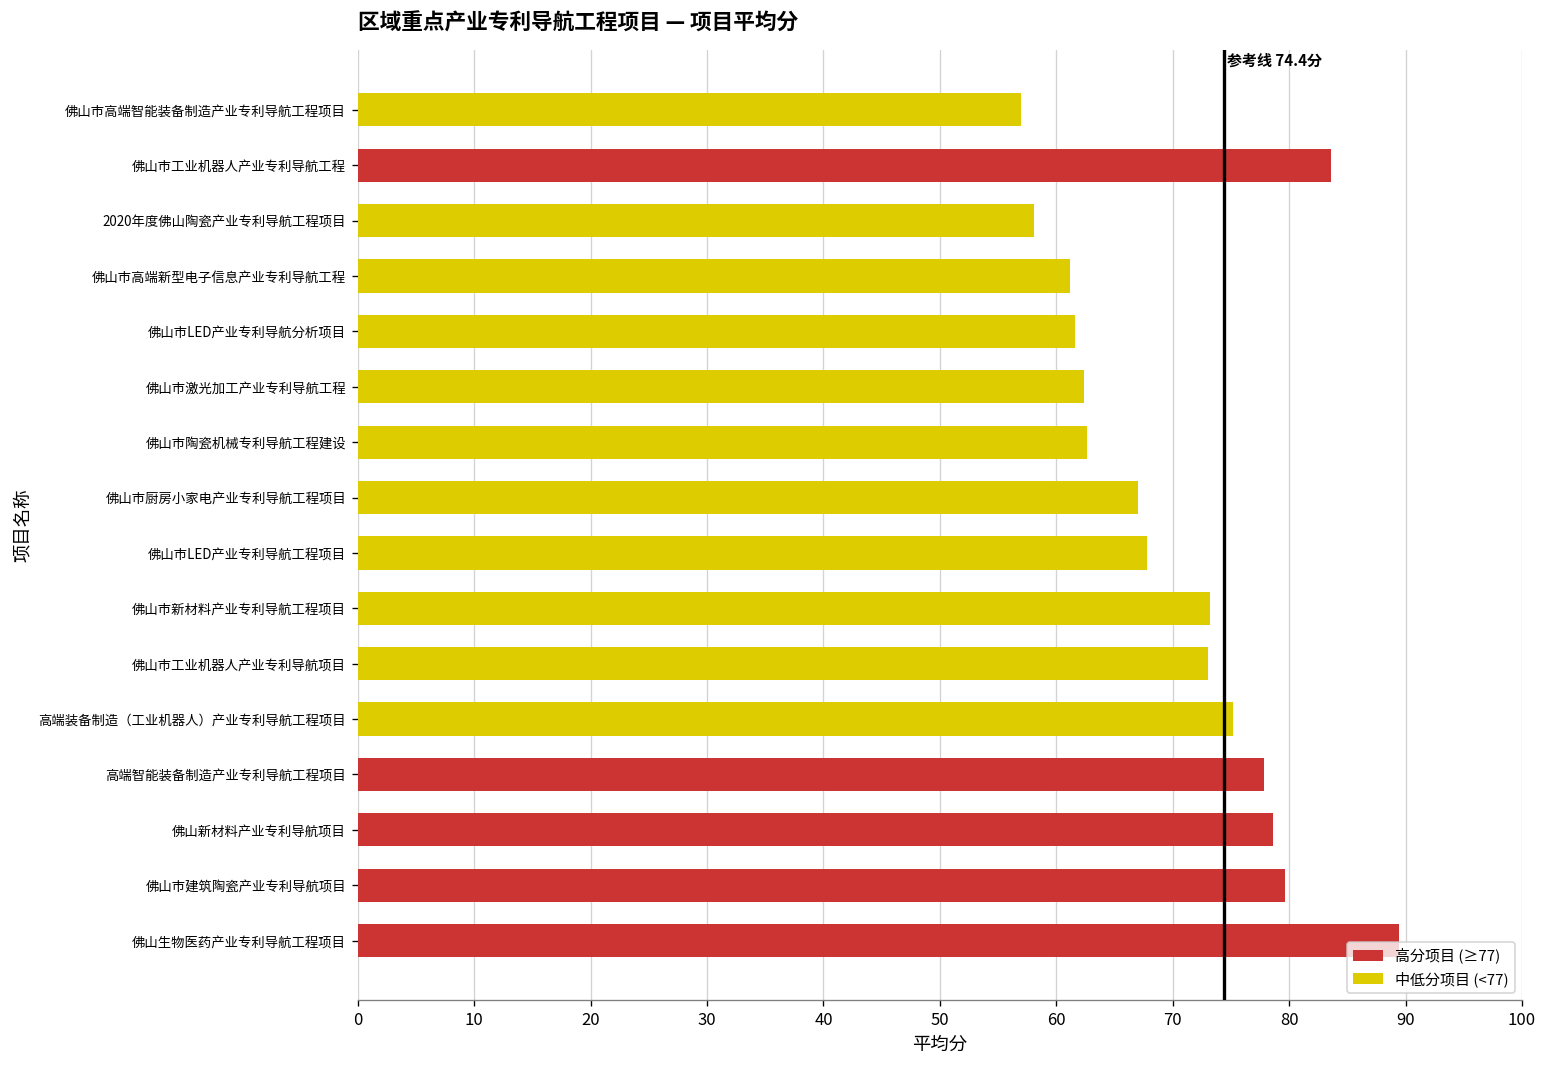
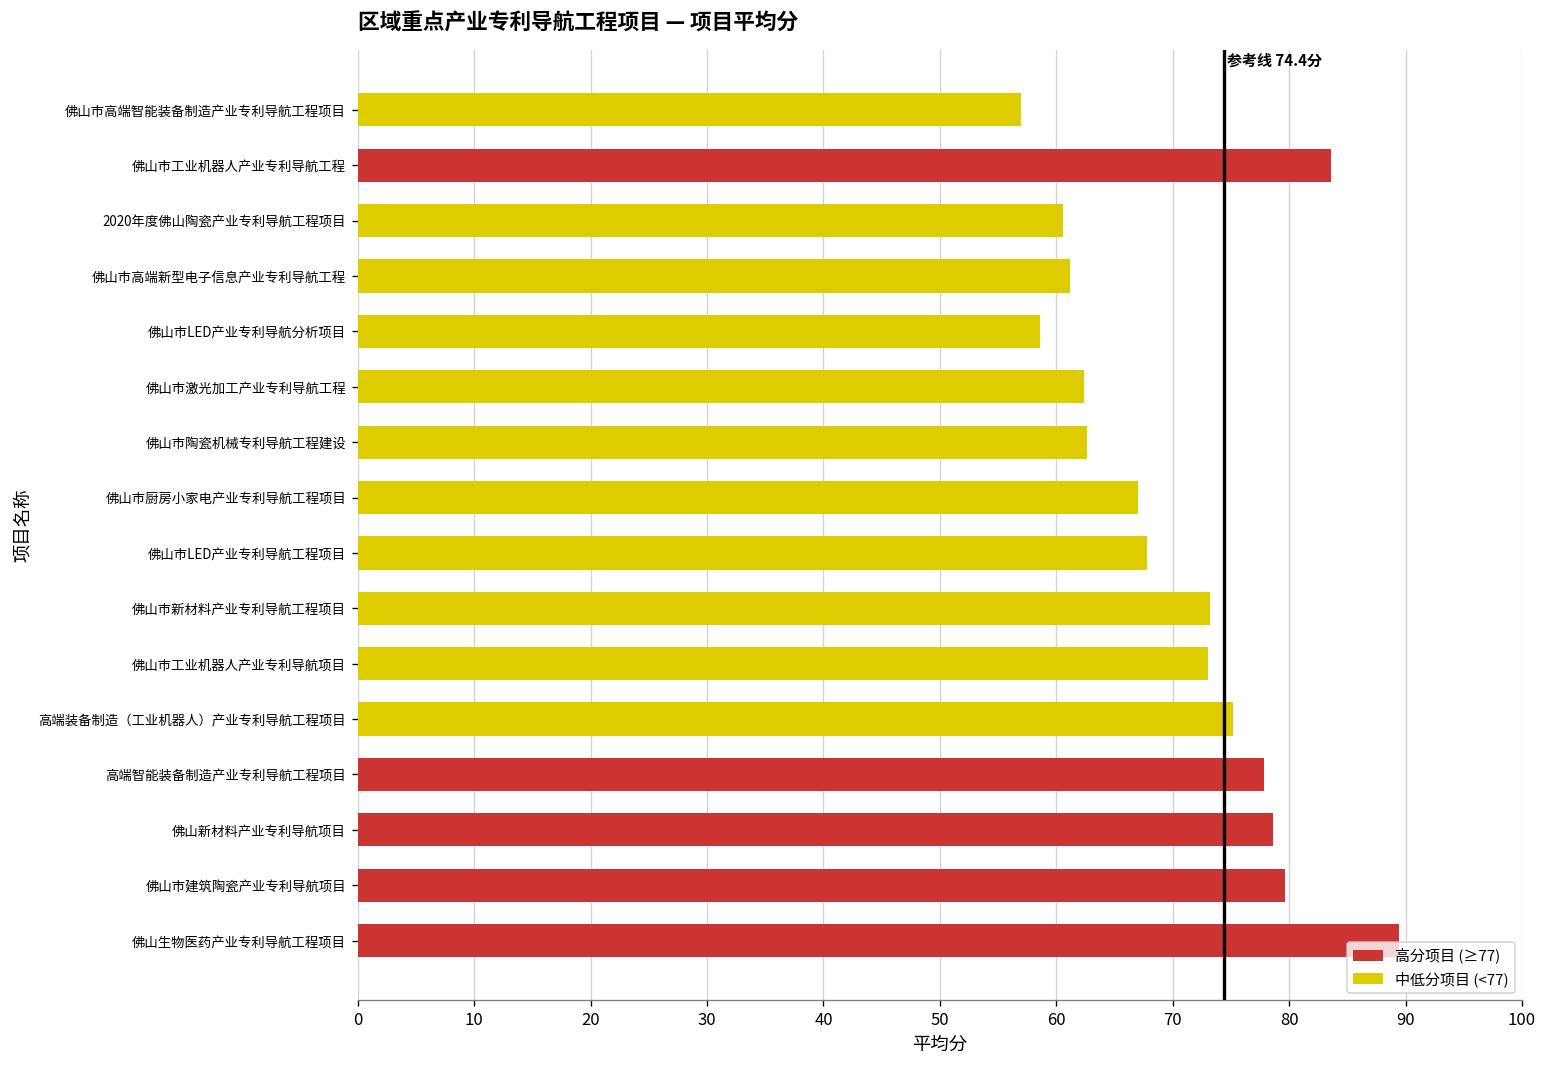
  {
    "佛山市高端智能装备制造产业专利导航工程项目": 57,
    "佛山市工业机器人产业专利导航工程": 84,
-   "2020年度佛山陶瓷产业专利导航工程项目": 58,
+   "2020年度佛山陶瓷产业专利导航工程项目": 61,
    "佛山市高端新型电子信息产业专利导航工程": 61,
-   "佛山市LED产业专利导航分析项目": 62,
+   "佛山市LED产业专利导航分析项目": 59,
    "佛山市激光加工产业专利导航工程": 62,
    "佛山市陶瓷机械专利导航工程建设": 63,
    "佛山市厨房小家电产业专利导航工程项目": 67,
    "佛山市LED产业专利导航工程项目": 68,
    "佛山市新材料产业专利导航工程项目": 73,
    "佛山市工业机器人产业专利导航项目": 73,
    "高端装备制造（工业机器人）产业专利导航工程项目": 75,
    "高端智能装备制造产业专利导航工程项目": 78,
    "佛山新材料产业专利导航项目": 79,
    "佛山市建筑陶瓷产业专利导航项目": 80,
    "佛山生物医药产业专利导航工程项目": 89
  }
